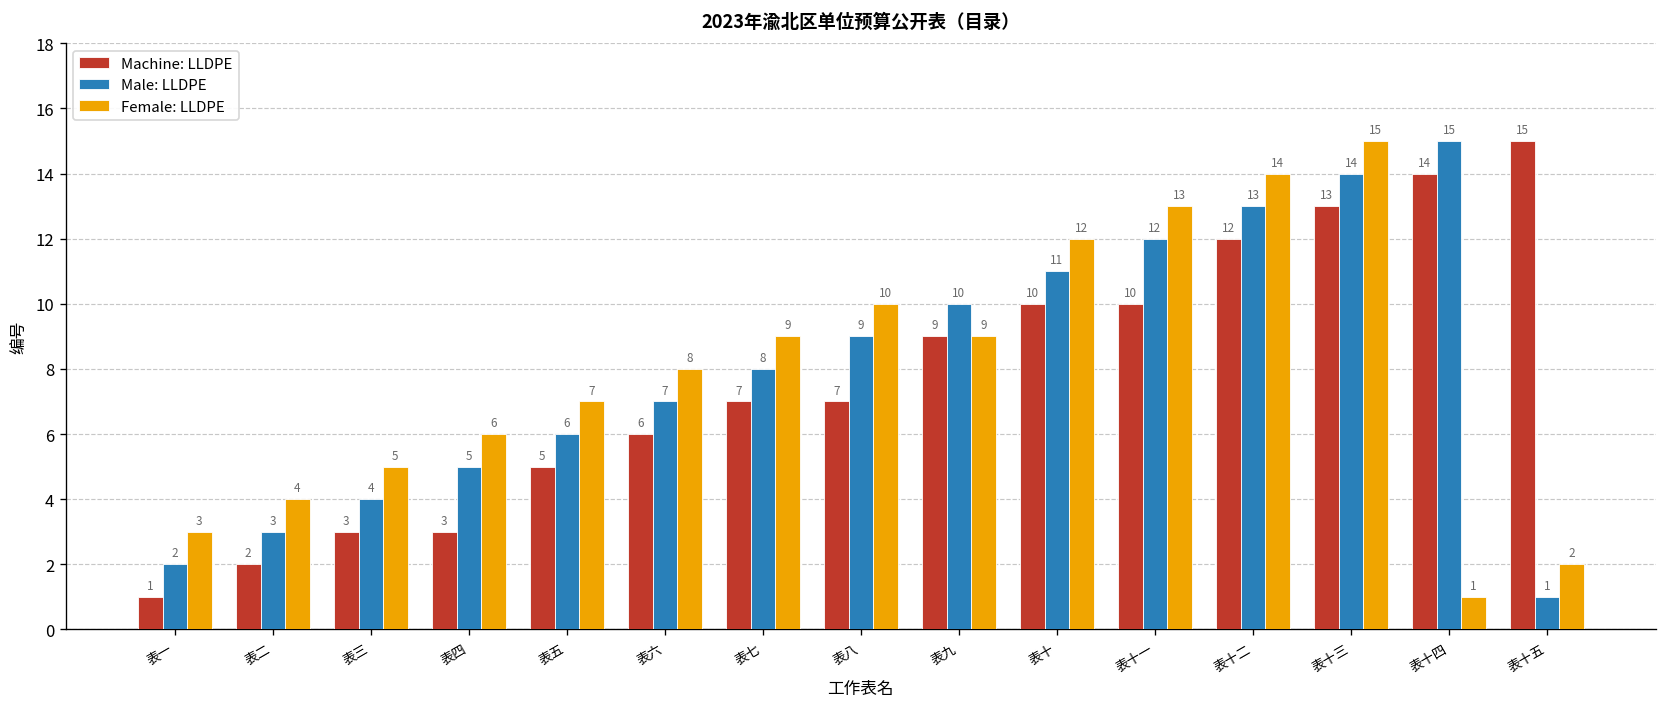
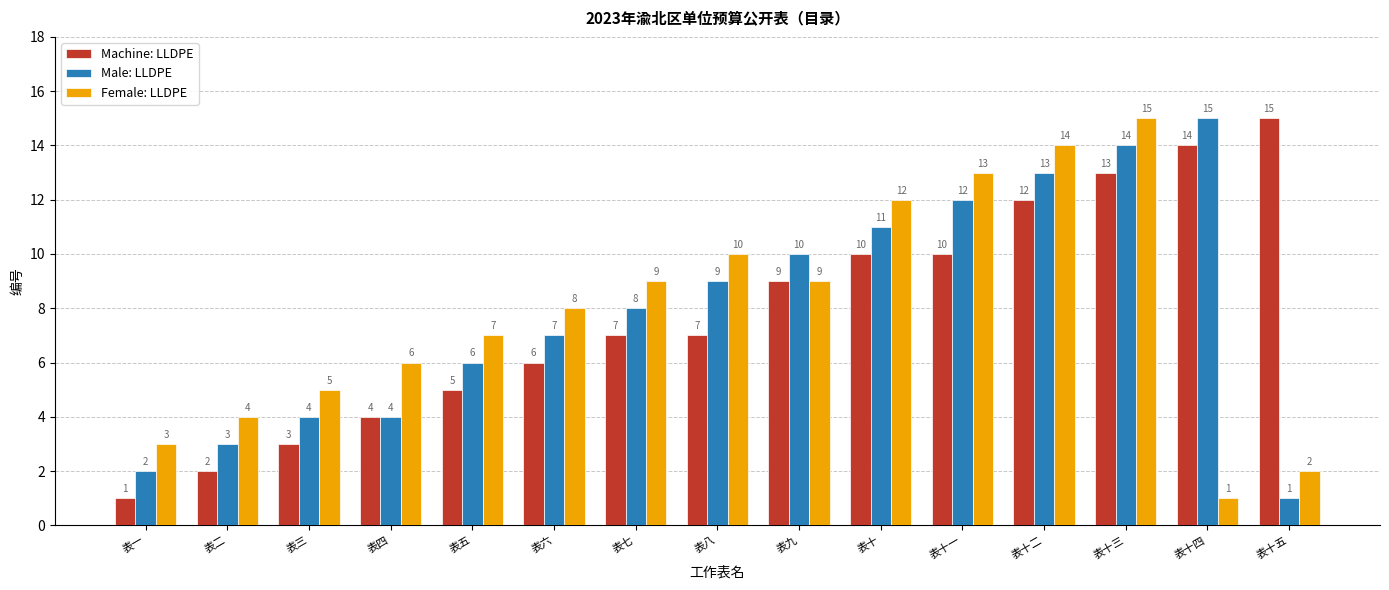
  {
    "Machine: LLDPE": {
      "表一": 1,
      "表二": 2,
      "表三": 3,
-     "表四": 3,
+     "表四": 4,
      "表五": 5,
      "表六": 6,
      "表七": 7,
      "表八": 7,
      "表九": 9,
      "表十": 10,
      "表十一": 10,
      "表十二": 12,
      "表十三": 13,
      "表十四": 14,
      "表十五": 15
    },
    "Male: LLDPE": {
      "表一": 2,
      "表二": 3,
      "表三": 4,
-     "表四": 5,
+     "表四": 4,
      "表五": 6,
      "表六": 7,
      "表七": 8,
      "表八": 9,
      "表九": 10,
      "表十": 11,
      "表十一": 12,
      "表十二": 13,
      "表十三": 14,
      "表十四": 15,
      "表十五": 1
    },
    "Female: LLDPE": {
      "表一": 3,
      "表二": 4,
      "表三": 5,
      "表四": 6,
      "表五": 7,
      "表六": 8,
      "表七": 9,
      "表八": 10,
      "表九": 9,
      "表十": 12,
      "表十一": 13,
      "表十二": 14,
      "表十三": 15,
      "表十四": 1,
      "表十五": 2
    }
  }
